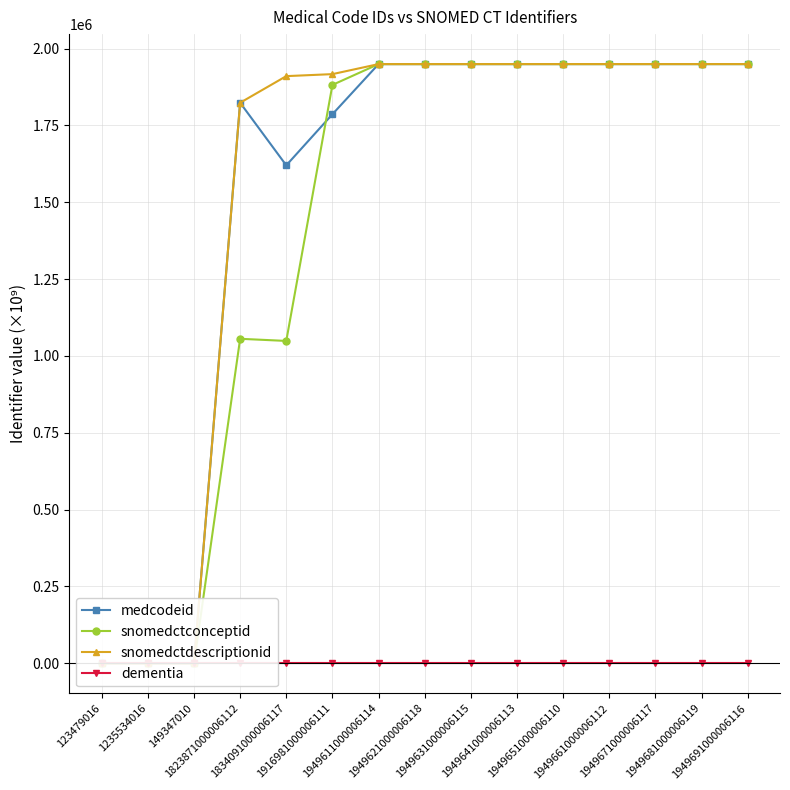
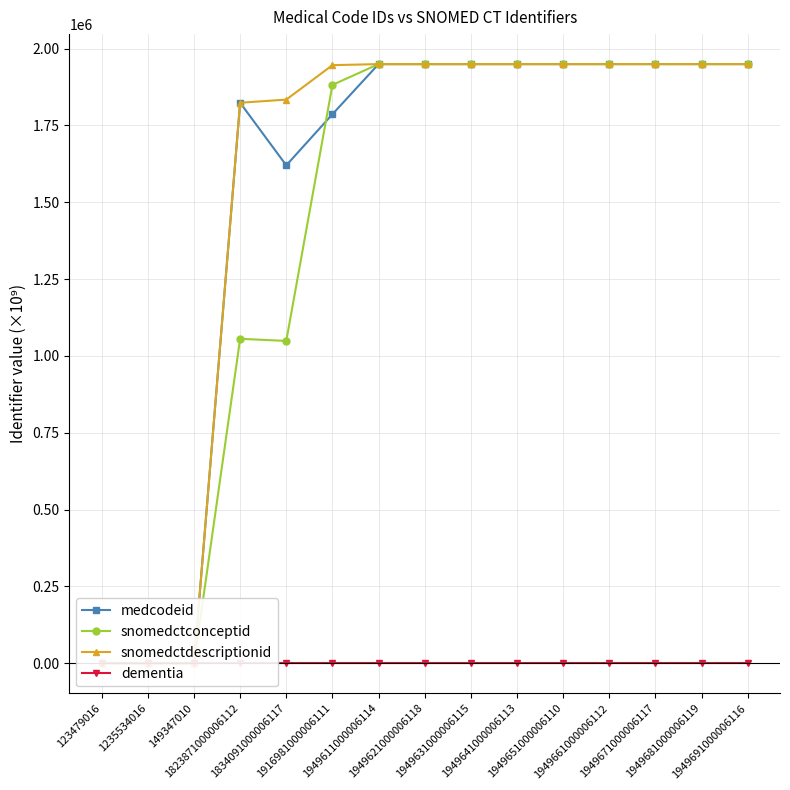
  {
    "medcodeid": {
      "1834091000006117": 1620000,
      "1916981000006111": 1790000
    },
    "snomedctconceptid": {
      "1823871000006112": 1060000,
      "1834091000006117": 1050000,
      "1916981000006111": 1880000
    },
    "snomedctdescriptionid": {
-     "1834091000006117": 1910000,
-     "1916981000006111": 1920000
+     "1834091000006117": 1830000,
+     "1916981000006111": 1950000
    },
    "dementia": {
      "1834091000006117": 0,
      "1916981000006111": 0,
      "1949611000006114": 0,
      "1949621000006118": 0,
      "1949631000006115": 0,
      "1949641000006113": 0,
      "1949651000006110": 0,
      "1949661000006112": 0,
      "1949671000006117": 0,
      "1949681000006119": 0,
      "1949691000006116": 0
    }
  }
